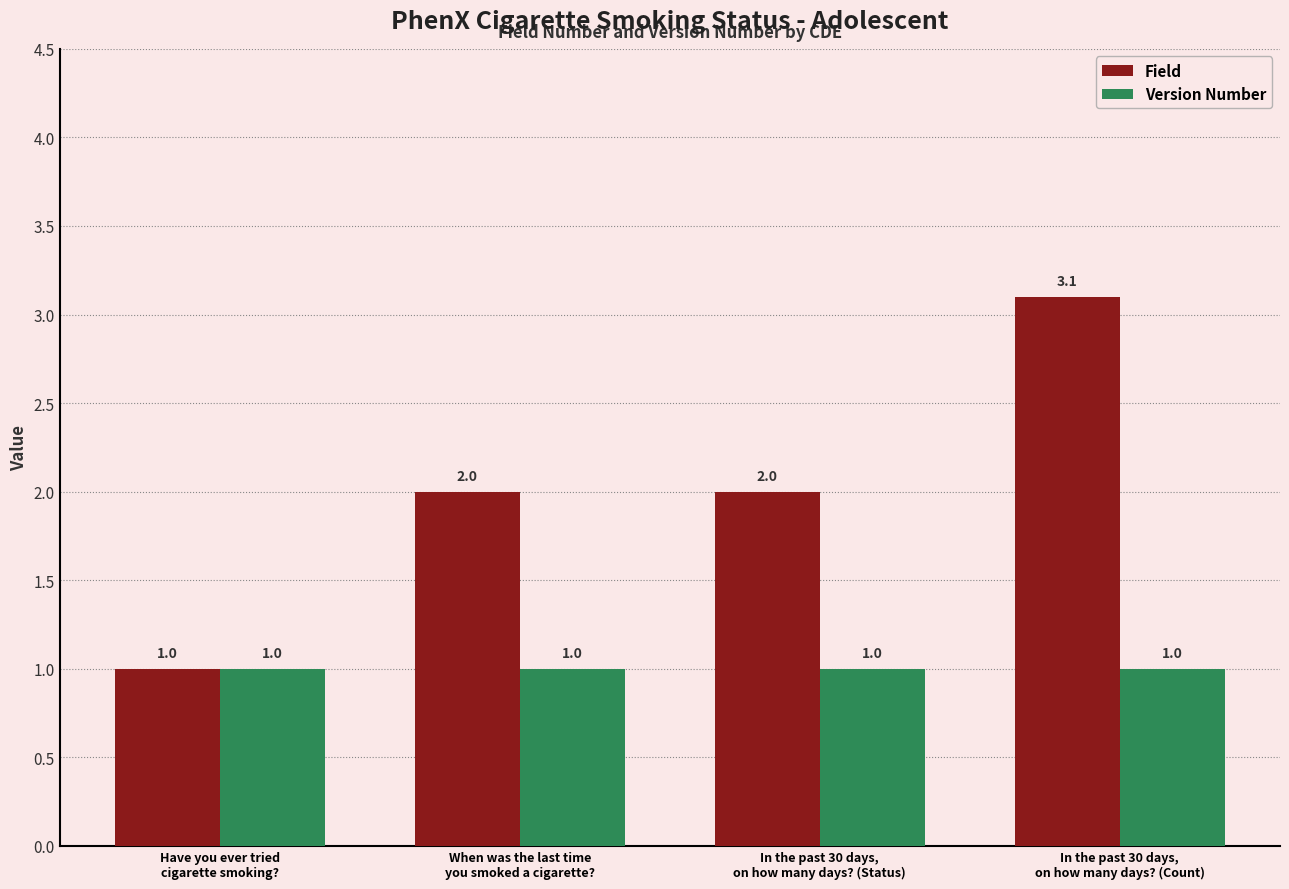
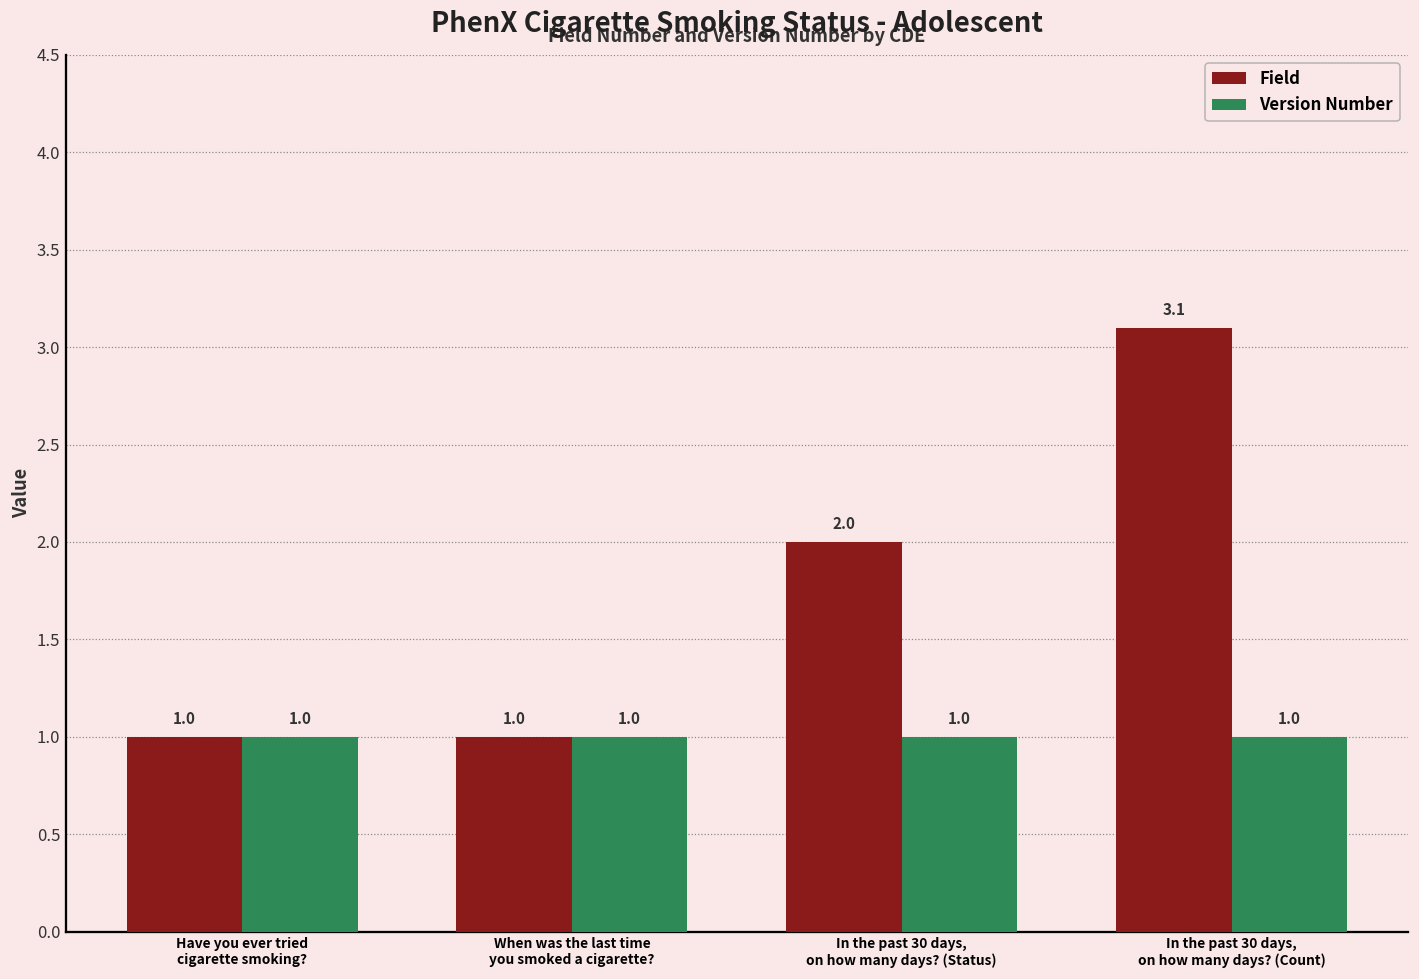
  {
    "Field": {
      "Have you ever tried cigarette smoking?": 1.0,
-     "When was the last time you smoked a cigarette?": 2.0,
+     "When was the last time you smoked a cigarette?": 1.0,
      "In the past 30 days, on how many days? (Status)": 2.0,
      "In the past 30 days, on how many days? (Count)": 3.1
    },
    "Version Number": {
      "Have you ever tried cigarette smoking?": 1.0,
      "When was the last time you smoked a cigarette?": 1.0,
      "In the past 30 days, on how many days? (Status)": 1.0,
      "In the past 30 days, on how many days? (Count)": 1.0
    }
  }
